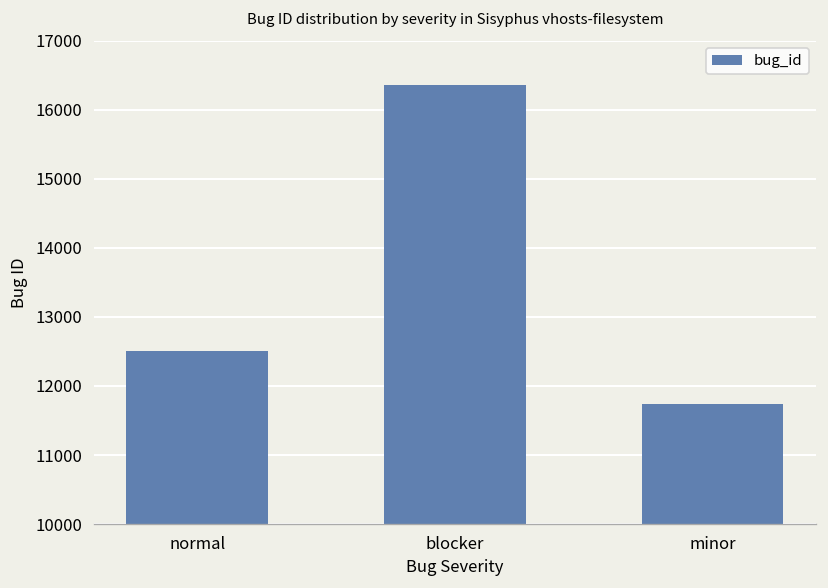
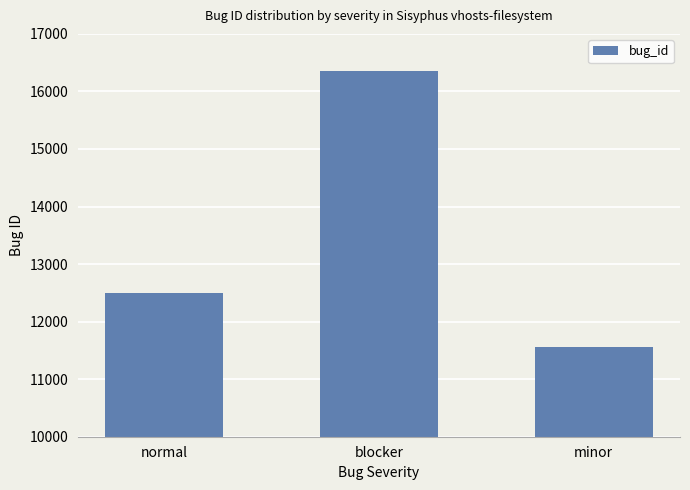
  {
    "normal": 12500,
    "blocker": 16400,
-   "minor": 11700
+   "minor": 11600
  }
